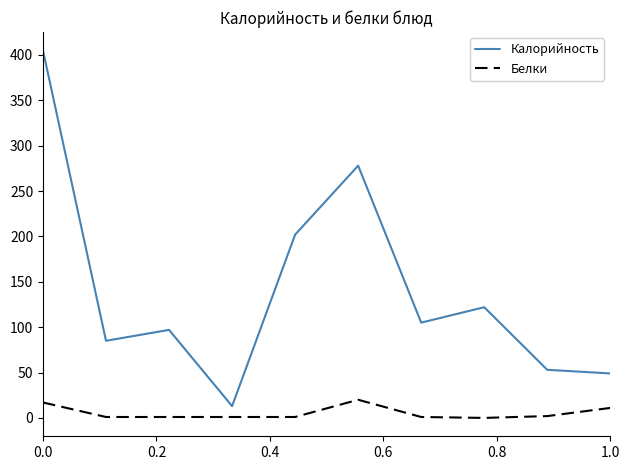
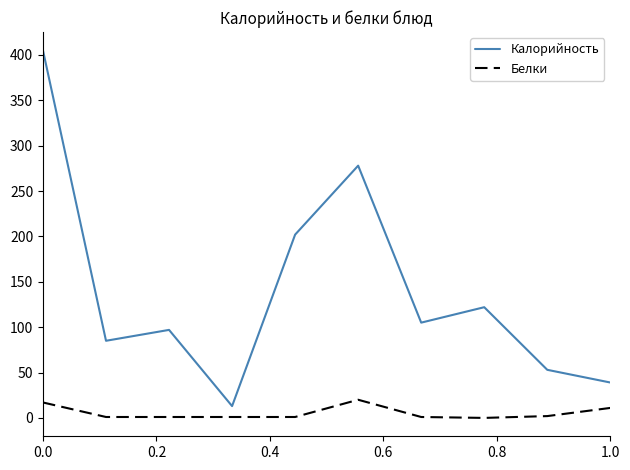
  {
    "Калорийность": {
      "0.0": 410,
-     "1.0": 50
+     "1.0": 40
    },
    "Белки": {
      "0.0": 20,
      "1.0": 10
    }
  }
